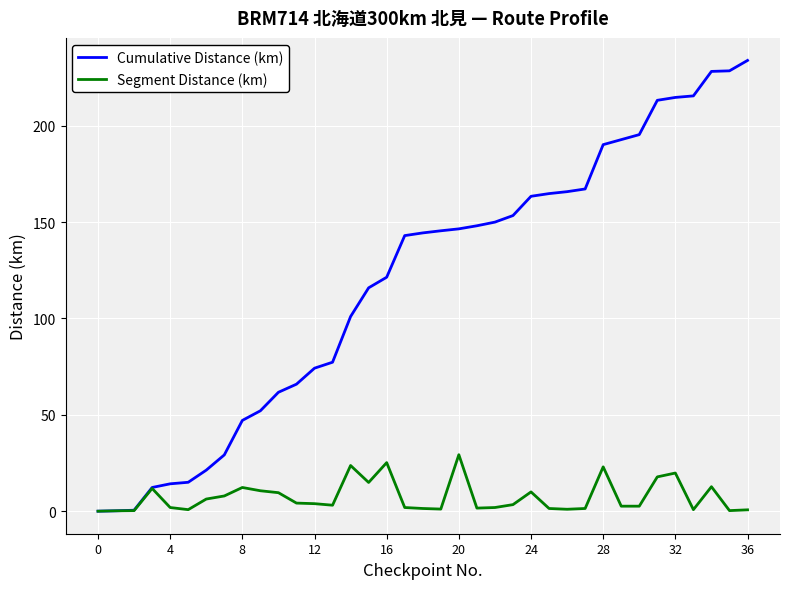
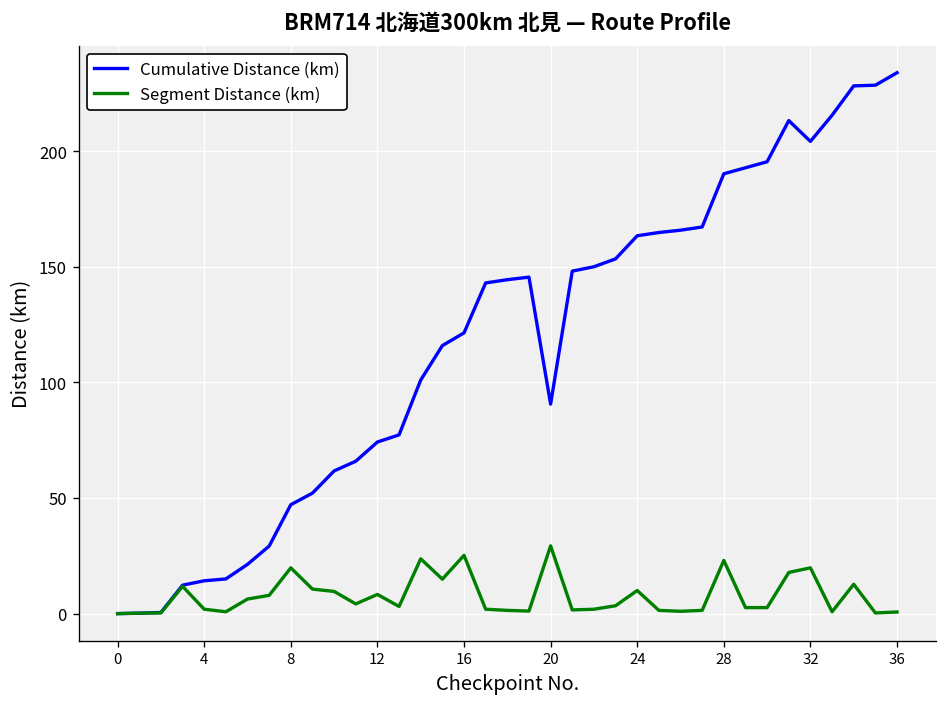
  {
    "Cumulative Distance (km)": {
      "4": 14,
      "8": 47,
      "12": 74,
      "16": 121,
-     "20": 147,
+     "20": 91,
      "24": 163,
      "28": 190,
-     "32": 215,
+     "32": 204,
      "36": 234
    },
    "Segment Distance (km)": {
      "4": 2,
-     "8": 12,
-     "12": 4,
+     "8": 20,
+     "12": 8,
      "16": 25,
      "20": 29,
      "24": 10,
      "28": 23,
      "32": 20,
      "36": 1
    }
  }
